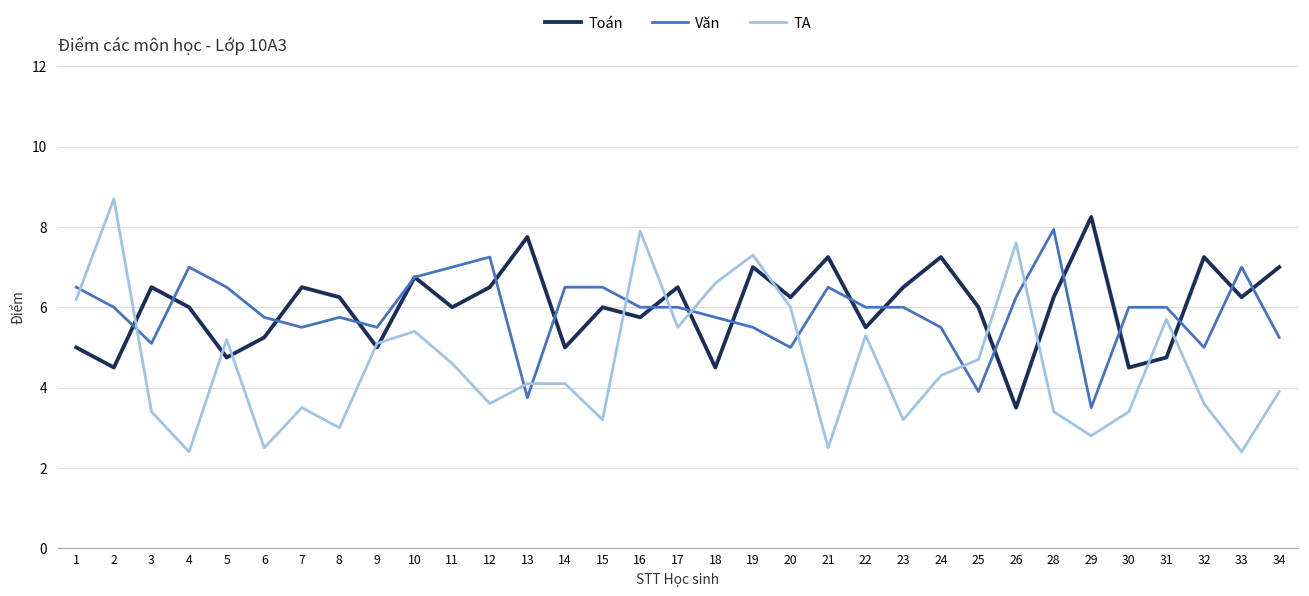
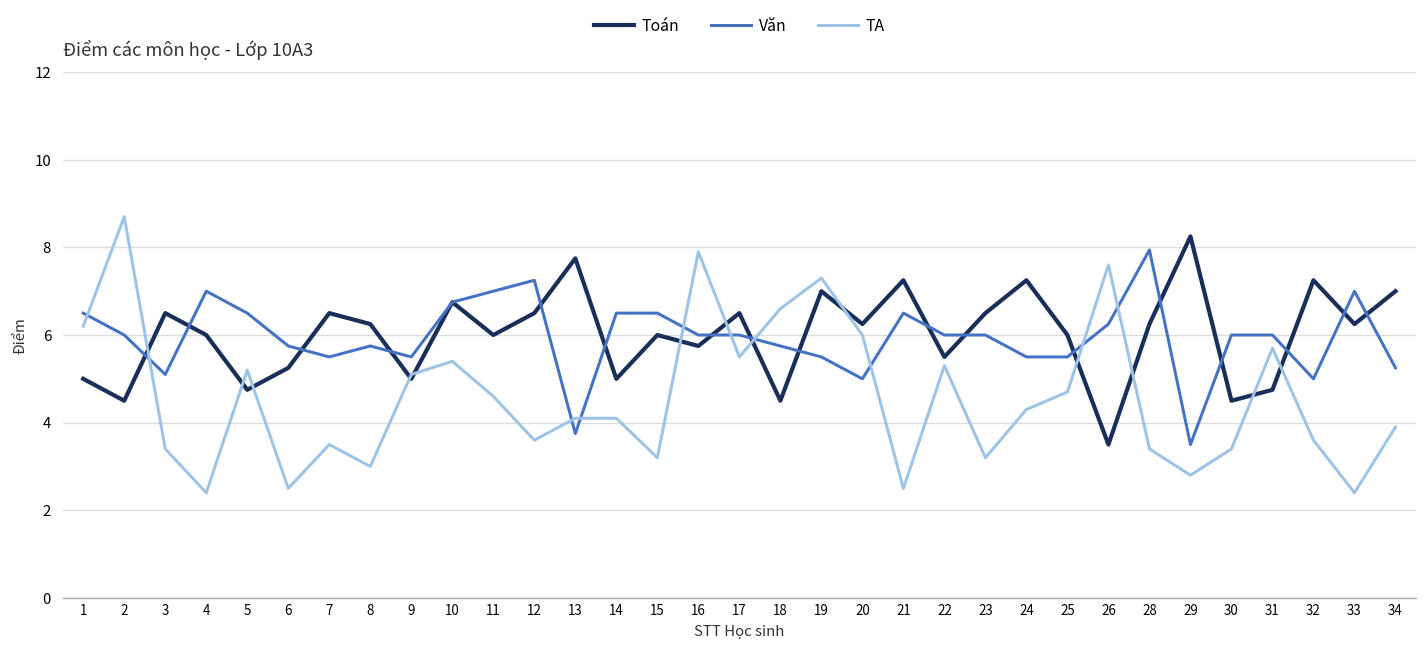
  {
    "Toán": {
      "1": 5.0,
      "2": 4.5,
      "3": 6.5,
      "4": 6.0,
      "5": 4.8,
      "6": 5.3,
      "7": 6.5,
      "8": 6.3,
      "9": 5.0,
      "11": 6.0,
      "12": 6.5,
      "13": 7.8,
      "14": 5.0,
      "15": 6.0,
      "16": 5.8,
      "17": 6.5,
      "18": 4.5,
      "19": 7.0,
      "20": 6.3,
      "21": 7.3,
      "22": 5.5,
      "23": 6.5,
      "24": 7.3,
      "25": 6.0,
      "26": 3.5,
      "28": 6.3,
      "29": 8.3,
      "30": 4.5,
      "31": 4.8,
      "32": 7.3,
      "33": 6.3,
      "34": 7.0
    },
    "Văn": {
      "1": 6.5,
      "2": 6.0,
      "3": 5.1,
      "4": 7.0,
      "5": 6.5,
      "6": 5.8,
      "7": 5.5,
      "8": 5.8,
      "9": 5.5,
      "11": 7.0,
      "12": 7.3,
      "13": 3.8,
      "14": 6.5,
      "15": 6.5,
      "16": 6.0,
      "17": 6.0,
      "18": 5.8,
      "19": 5.5,
      "20": 5.0,
      "21": 6.5,
      "22": 6.0,
      "23": 6.0,
      "24": 5.5,
-     "25": 3.9,
+     "25": 5.5,
      "26": 6.3,
      "28": 7.9,
      "29": 3.5,
      "30": 6.0,
      "31": 6.0,
      "32": 5.0,
      "33": 7.0,
      "34": 5.3
    },
    "TA": {
      "1": 6.2,
      "2": 8.7,
      "3": 3.4,
      "4": 2.4,
      "5": 5.2,
      "6": 2.5,
      "7": 3.5,
      "8": 3.0,
      "9": 5.1,
      "10": 5.4,
      "11": 4.6,
      "12": 3.6,
      "13": 4.1,
      "14": 4.1,
      "15": 3.2,
      "16": 7.9,
      "17": 5.5,
      "18": 6.6,
      "19": 7.3,
      "20": 6.0,
      "21": 2.5,
      "22": 5.3,
      "23": 3.2,
      "24": 4.3,
      "25": 4.7,
      "26": 7.6,
      "28": 3.4,
      "29": 2.8,
      "30": 3.4,
      "31": 5.7,
      "32": 3.6,
      "33": 2.4,
      "34": 3.9
    }
  }
